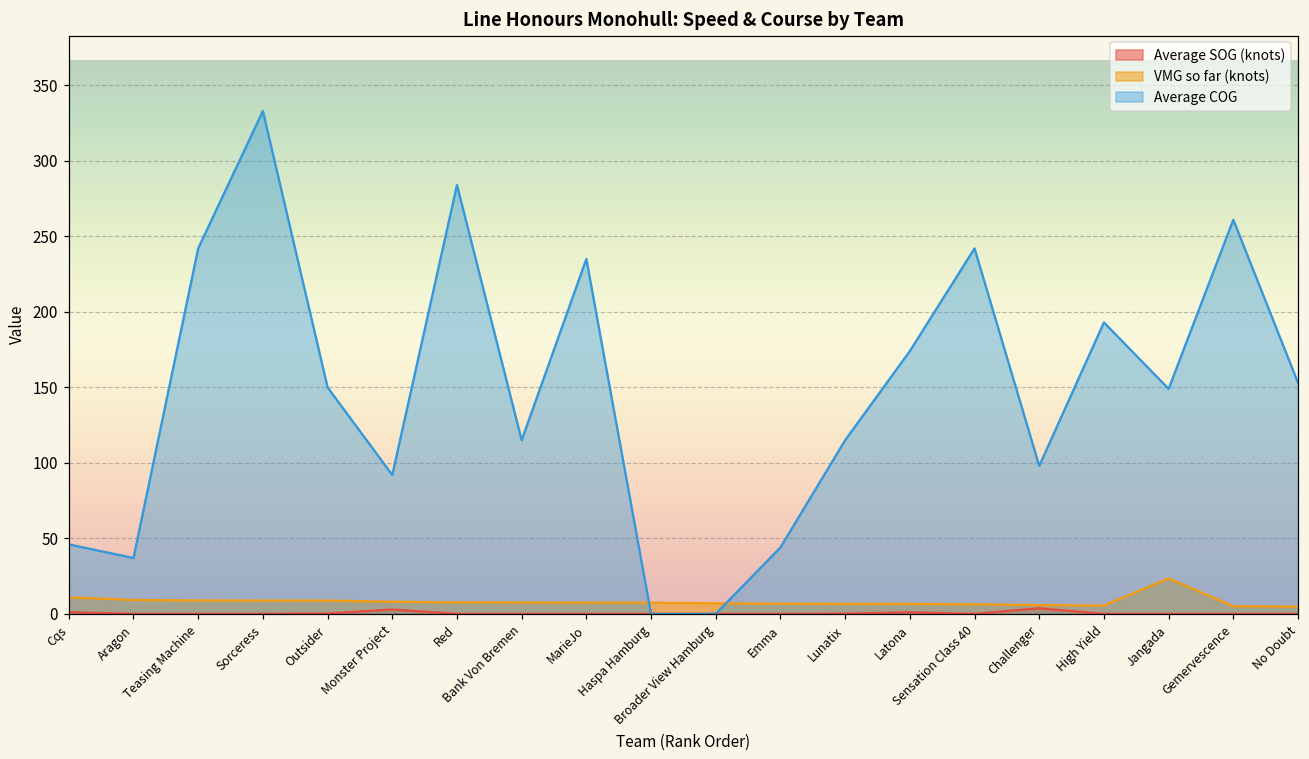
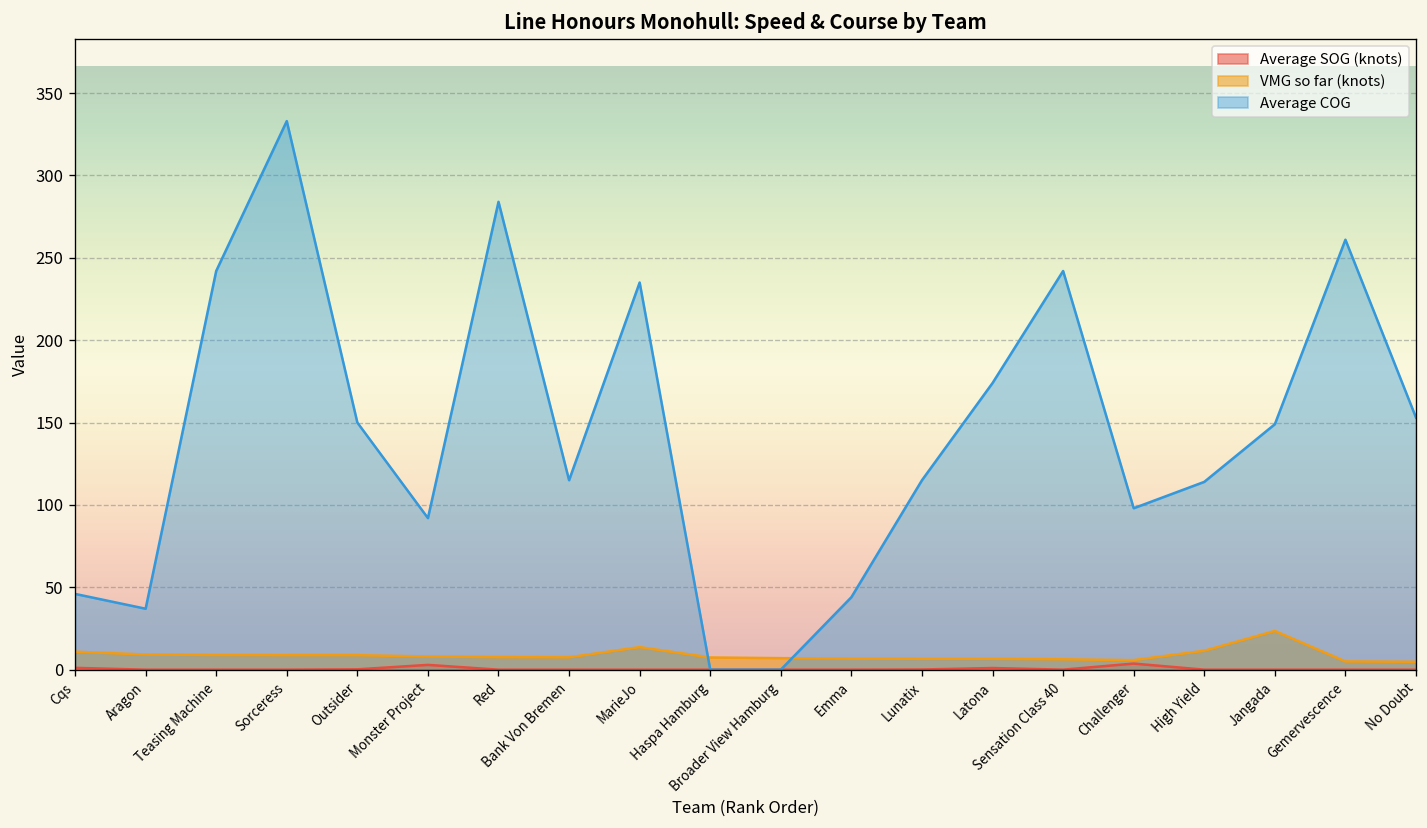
  {
    "Average SOG (knots)": {
      "Cqs": 1,
      "Aragon": 0,
      "Teasing Machine": 0,
      "Sorceress": 0,
      "Outsider": 0,
      "Monster Project": 3,
      "Red": 0,
      "Bank Von Bremen": 0,
      "MarieJo": 0,
      "Emma": 0,
      "Lunatix": 0,
      "Latona": 1,
      "Sensation Class 40": 0,
      "Challenger": 4,
      "High Yield": 0,
      "Jangada": 0,
      "Gemervescence": 0,
      "No Doubt": 0
    },
    "VMG so far (knots)": {
      "Cqs": 11,
      "Aragon": 9,
      "Teasing Machine": 9,
      "Sorceress": 9,
      "Outsider": 9,
      "Monster Project": 8,
      "Red": 8,
      "Bank Von Bremen": 8,
-     "MarieJo": 7,
+     "MarieJo": 14,
      "Haspa Hamburg": 7,
      "Broader View Hamburg": 7,
      "Emma": 7,
      "Lunatix": 7,
      "Latona": 7,
      "Sensation Class 40": 6,
      "Challenger": 6,
-     "High Yield": 6,
+     "High Yield": 12,
      "Jangada": 24,
      "Gemervescence": 5,
      "No Doubt": 5
    },
    "Average COG": {
      "Cqs": 46,
      "Aragon": 37,
      "Teasing Machine": 242,
      "Sorceress": 333,
      "Outsider": 150,
      "Monster Project": 92,
      "Red": 284,
      "Bank Von Bremen": 115,
      "MarieJo": 235,
      "Emma": 44,
      "Lunatix": 115,
      "Latona": 174,
      "Sensation Class 40": 242,
      "Challenger": 98,
-     "High Yield": 193,
+     "High Yield": 114,
      "Jangada": 149,
      "Gemervescence": 261,
      "No Doubt": 153
    }
  }
